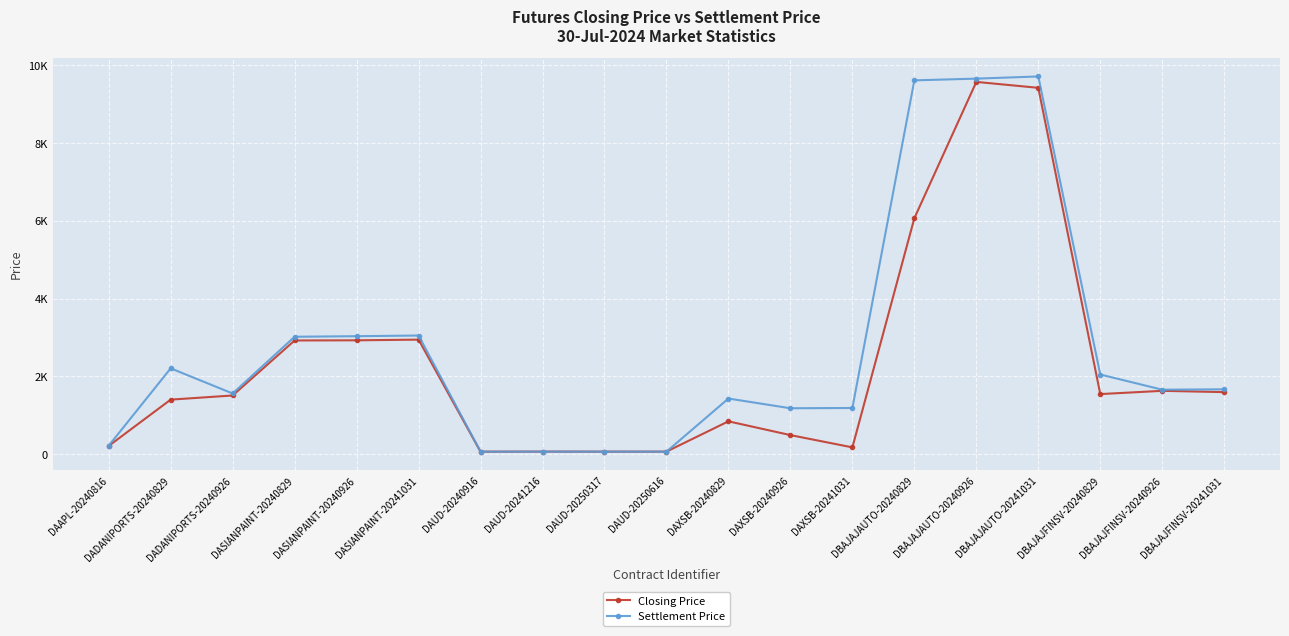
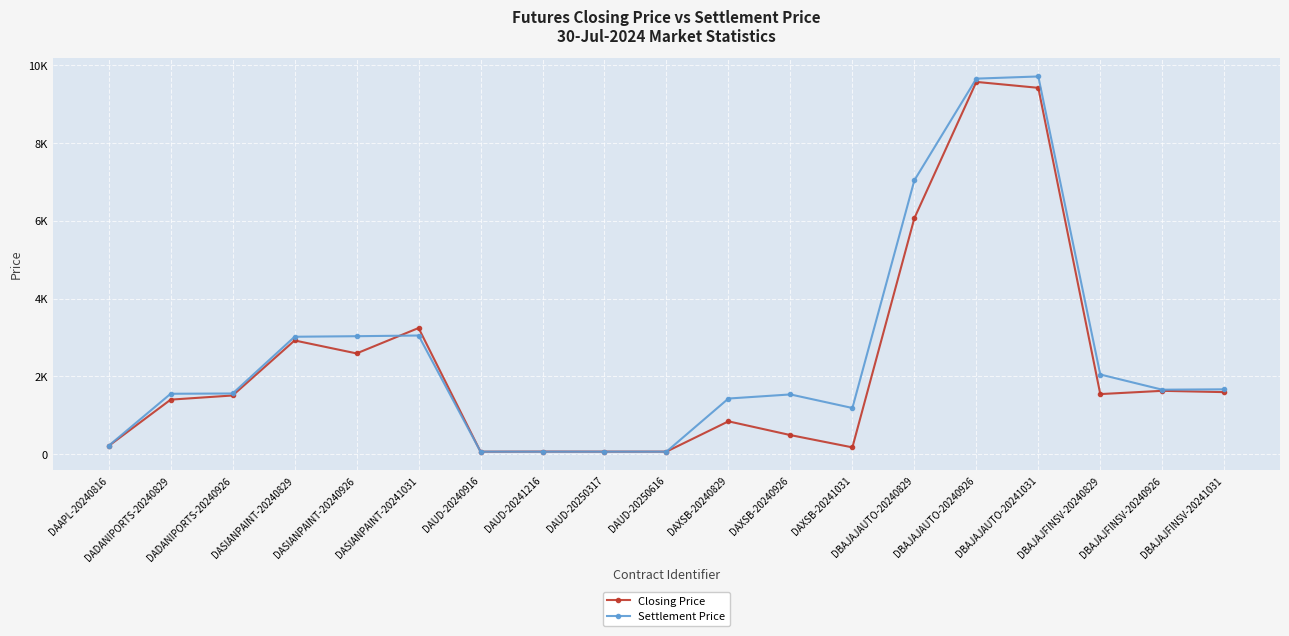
  {
    "Closing Price": {
      "DADANIPORTS-20240829": 1400,
      "DASIANPAINT-20240829": 2900,
-     "DASIANPAINT-20240926": 2900,
-     "DASIANPAINT-20241031": 2900,
+     "DASIANPAINT-20240926": 2600,
+     "DASIANPAINT-20241031": 3200,
      "DAXSB-20240829": 800,
      "DAXSB-20240926": 500,
      "DAXSB-20241031": 200,
      "DBAJAJAUTO-20240829": 6100,
      "DBAJAJAUTO-20240926": 9600,
      "DBAJAJAUTO-20241031": 9400,
      "DBAJAJFINSV-20240829": 1500,
      "DBAJAJFINSV-20241031": 1600
    },
    "Settlement Price": {
-     "DADANIPORTS-20240829": 2200,
+     "DADANIPORTS-20240829": 1600,
      "DASIANPAINT-20240829": 3000,
      "DASIANPAINT-20240926": 3000,
      "DASIANPAINT-20241031": 3100,
      "DAXSB-20240829": 1400,
-     "DAXSB-20240926": 1200,
+     "DAXSB-20240926": 1500,
      "DAXSB-20241031": 1200,
-     "DBAJAJAUTO-20240829": 9600,
+     "DBAJAJAUTO-20240829": 7000,
      "DBAJAJAUTO-20240926": 9700,
      "DBAJAJAUTO-20241031": 9700,
      "DBAJAJFINSV-20240829": 2000,
      "DBAJAJFINSV-20241031": 1700
    }
  }
